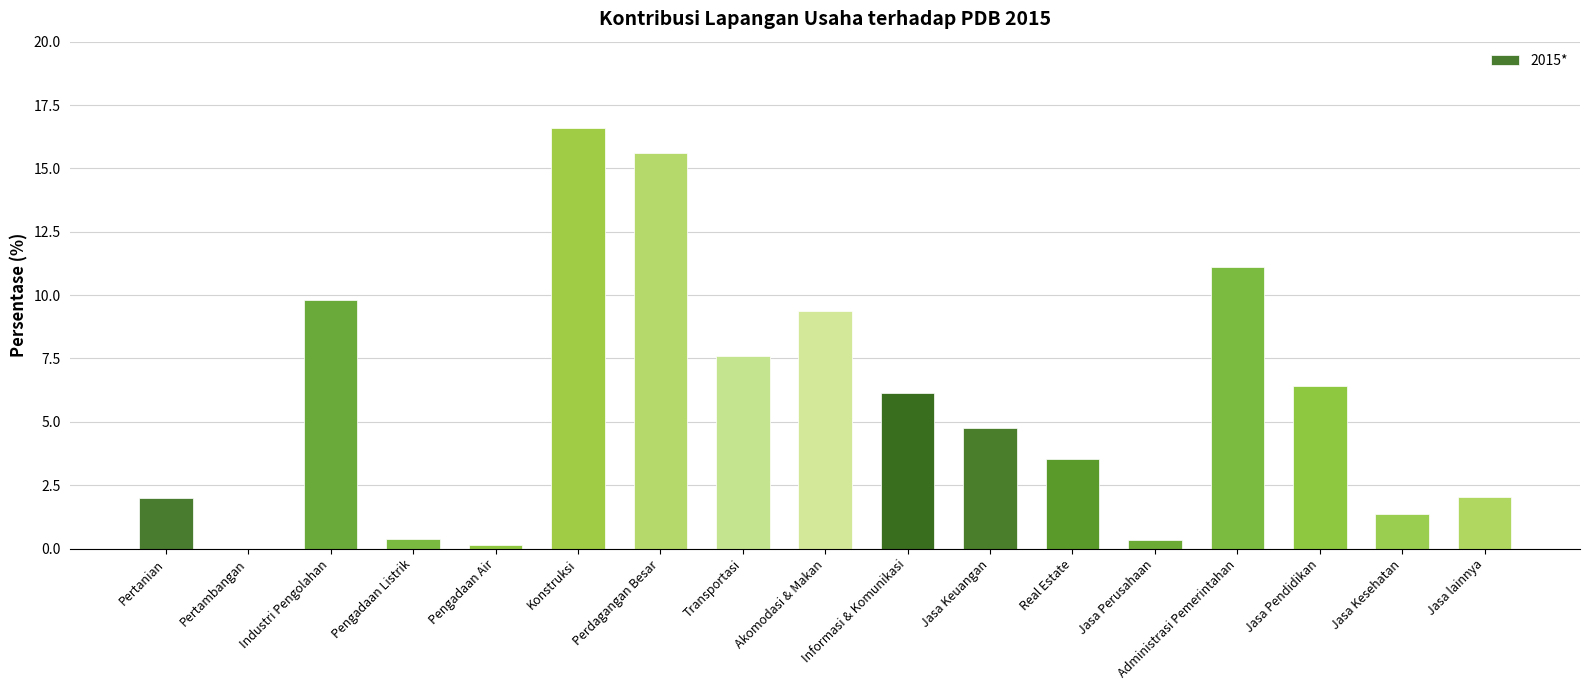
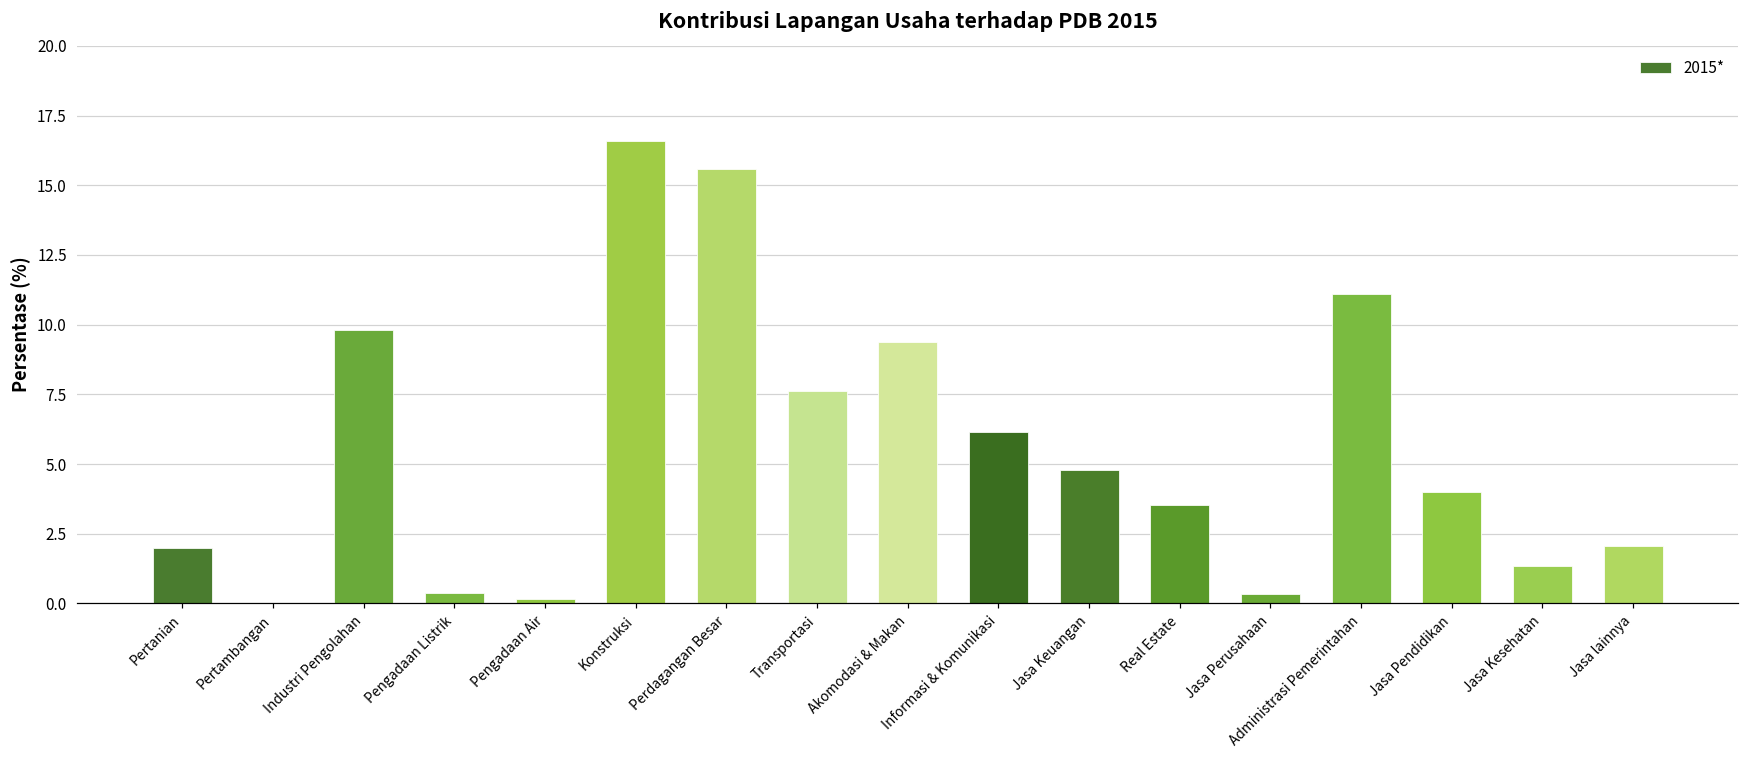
  {
    "Pertanian": 2.0,
    "Pertambangan": 0.0,
    "Industri Pengolahan": 9.8,
    "Pengadaan Listrik": 0.4,
    "Pengadaan Air": 0.2,
    "Konstruksi": 16.6,
    "Perdagangan Besar": 15.6,
    "Transportasi": 7.6,
    "Akomodasi & Makan": 9.4,
    "Informasi & Komunikasi": 6.1,
    "Jasa Keuangan": 4.8,
    "Real Estate": 3.5,
    "Jasa Perusahaan": 0.3,
    "Administrasi Pemerintahan": 11.1,
-   "Jasa Pendidikan": 6.4,
+   "Jasa Pendidikan": 4.0,
    "Jasa Kesehatan": 1.4,
    "Jasa lainnya": 2.1
  }
